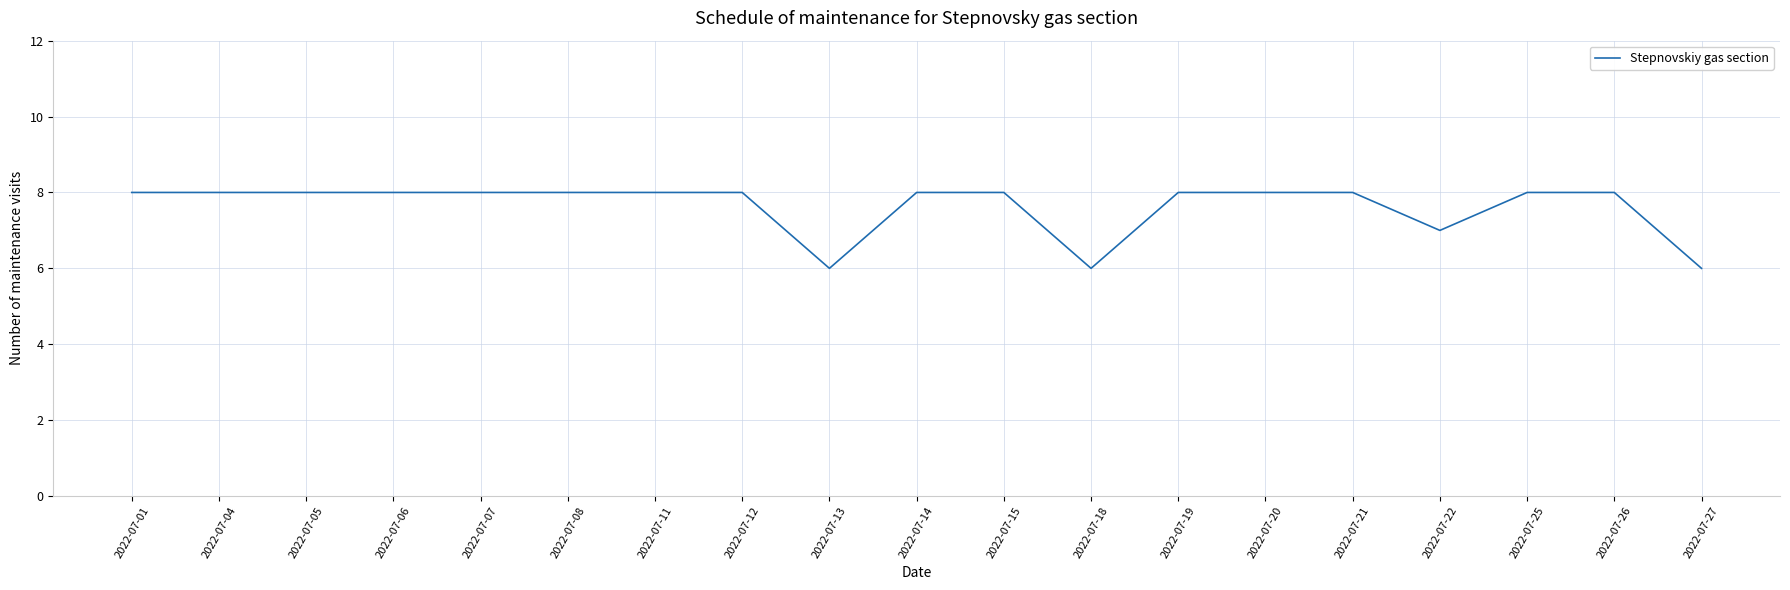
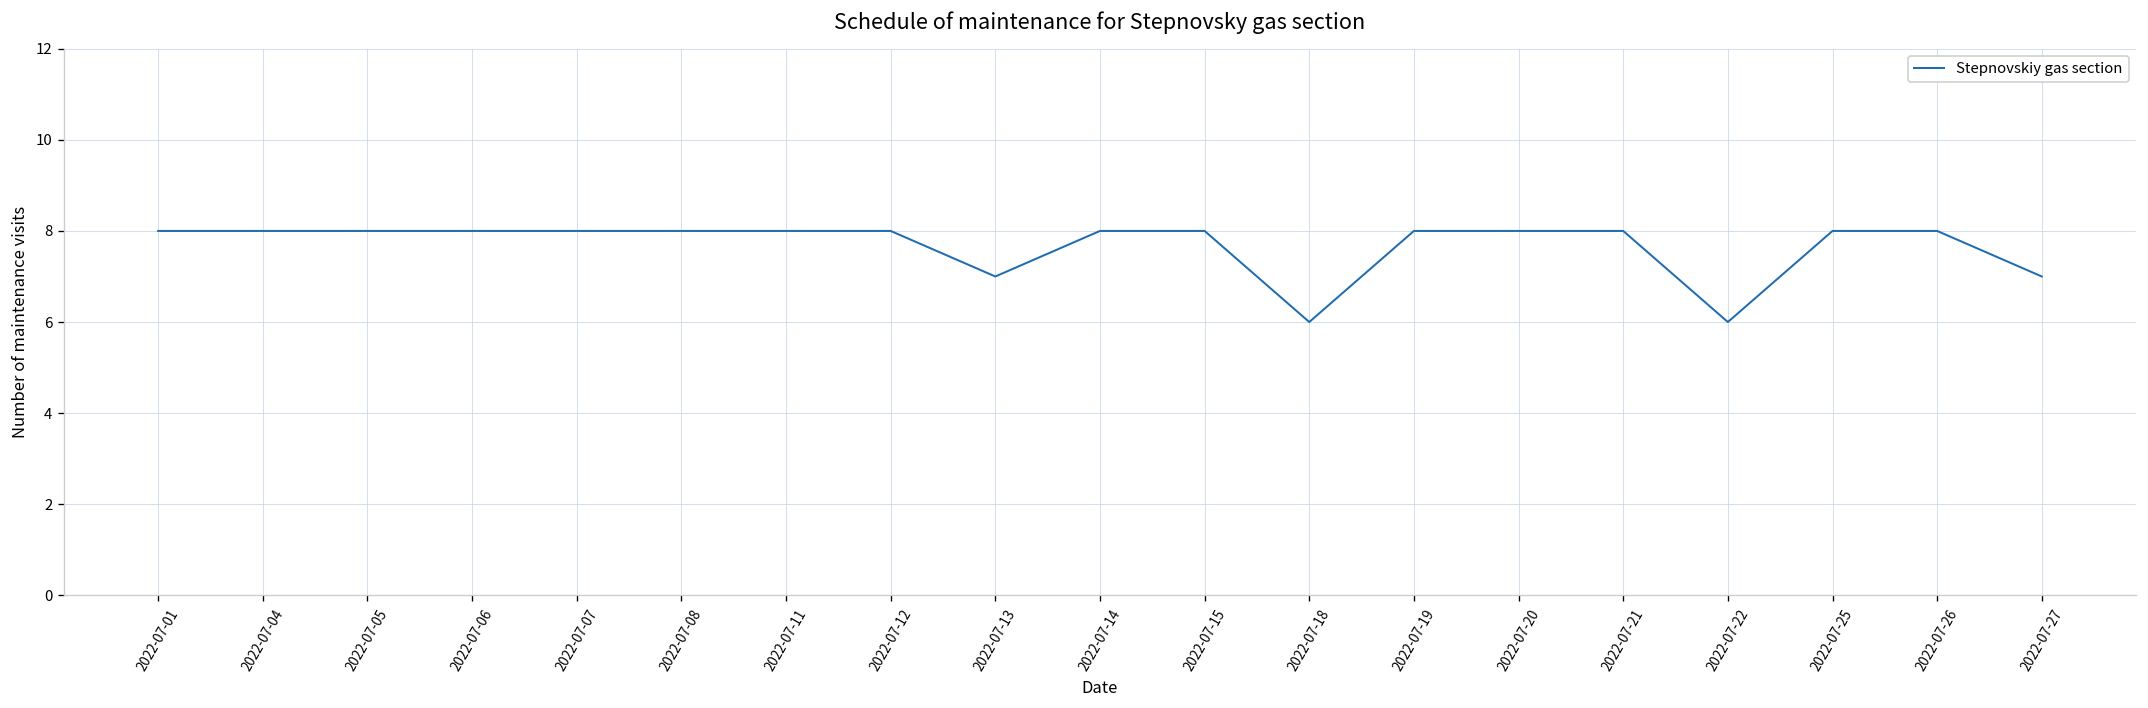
  {
    "2022-07-01": 8,
    "2022-07-04": 8,
    "2022-07-05": 8,
    "2022-07-06": 8,
    "2022-07-07": 8,
    "2022-07-08": 8,
    "2022-07-11": 8,
    "2022-07-12": 8,
-   "2022-07-13": 6,
+   "2022-07-13": 7,
    "2022-07-14": 8,
    "2022-07-15": 8,
    "2022-07-18": 6,
    "2022-07-19": 8,
    "2022-07-20": 8,
    "2022-07-21": 8,
-   "2022-07-22": 7,
+   "2022-07-22": 6,
    "2022-07-25": 8,
    "2022-07-26": 8,
-   "2022-07-27": 6
+   "2022-07-27": 7
  }
